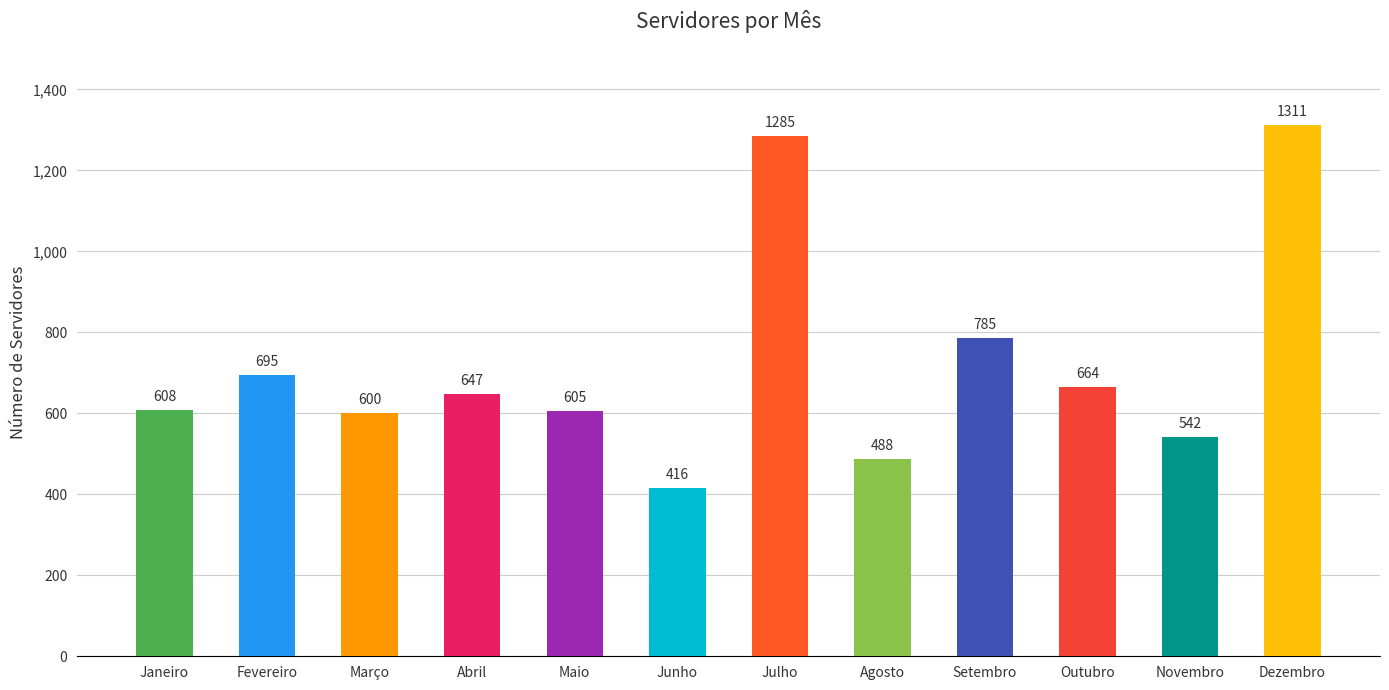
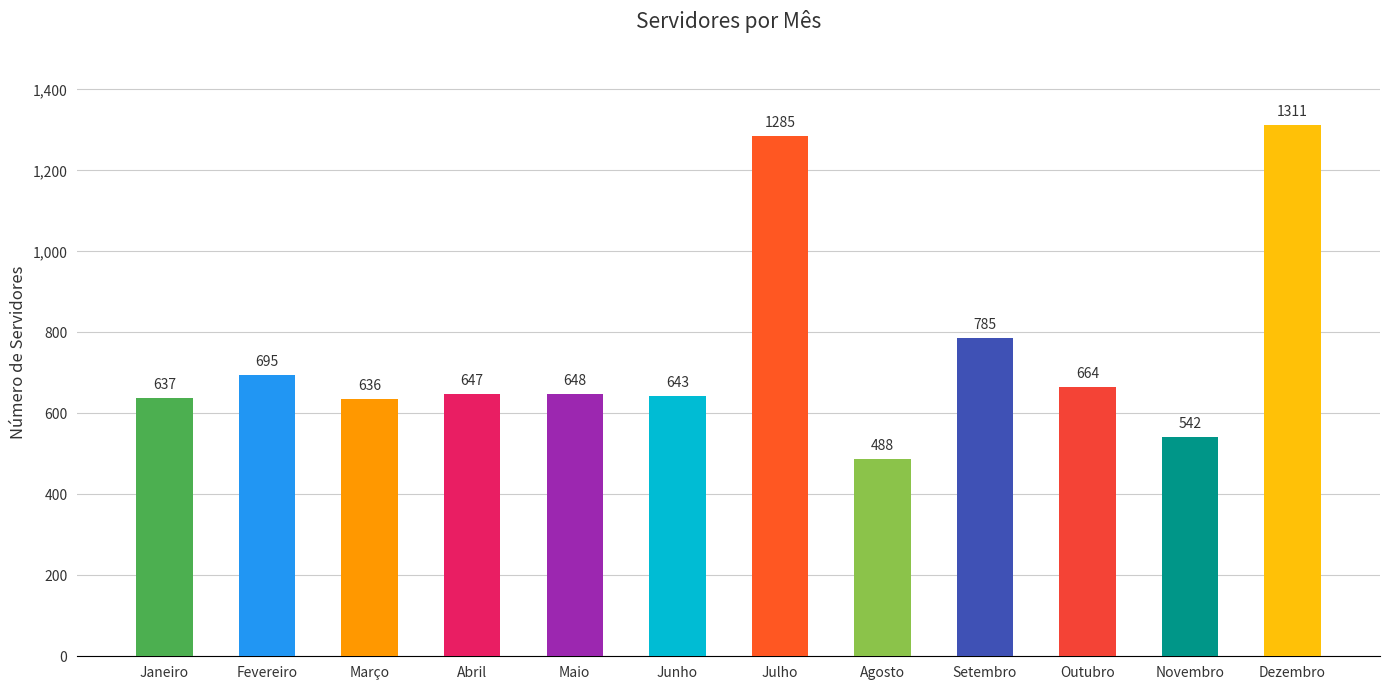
  {
-   "Janeiro": 608,
+   "Janeiro": 637,
    "Fevereiro": 695,
-   "Março": 600,
+   "Março": 636,
    "Abril": 647,
-   "Maio": 605,
-   "Junho": 416,
+   "Maio": 648,
+   "Junho": 643,
    "Julho": 1285,
    "Agosto": 488,
    "Setembro": 785,
    "Outubro": 664,
    "Novembro": 542,
    "Dezembro": 1311
  }
